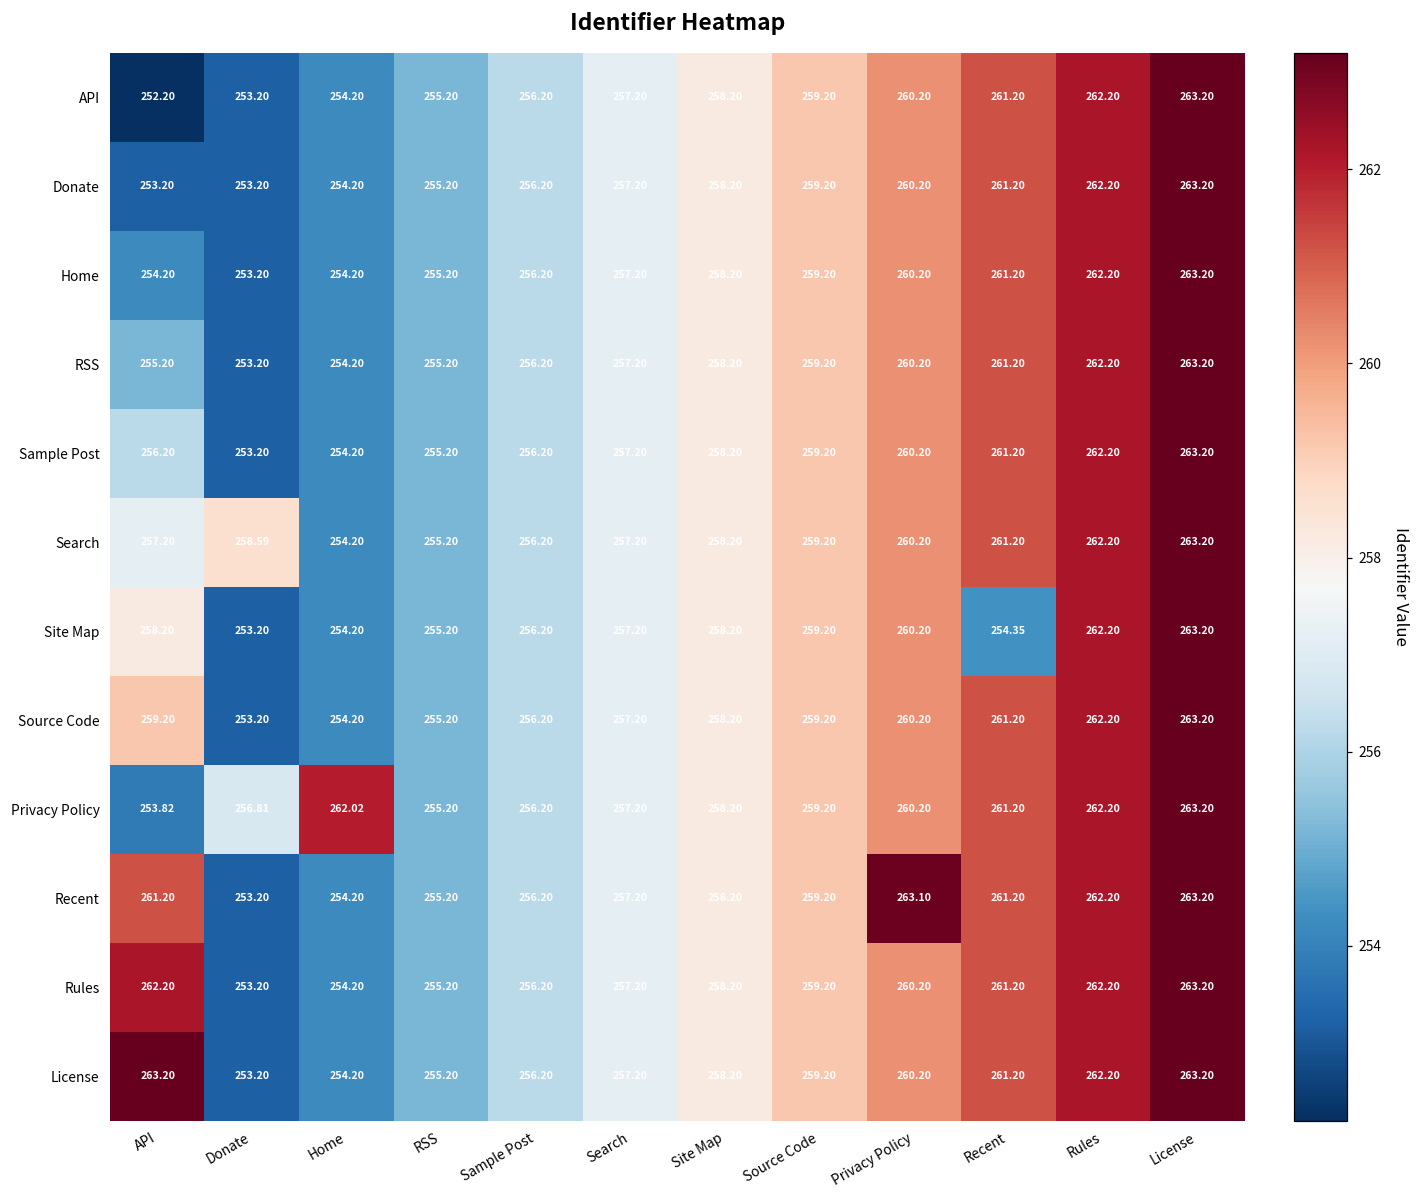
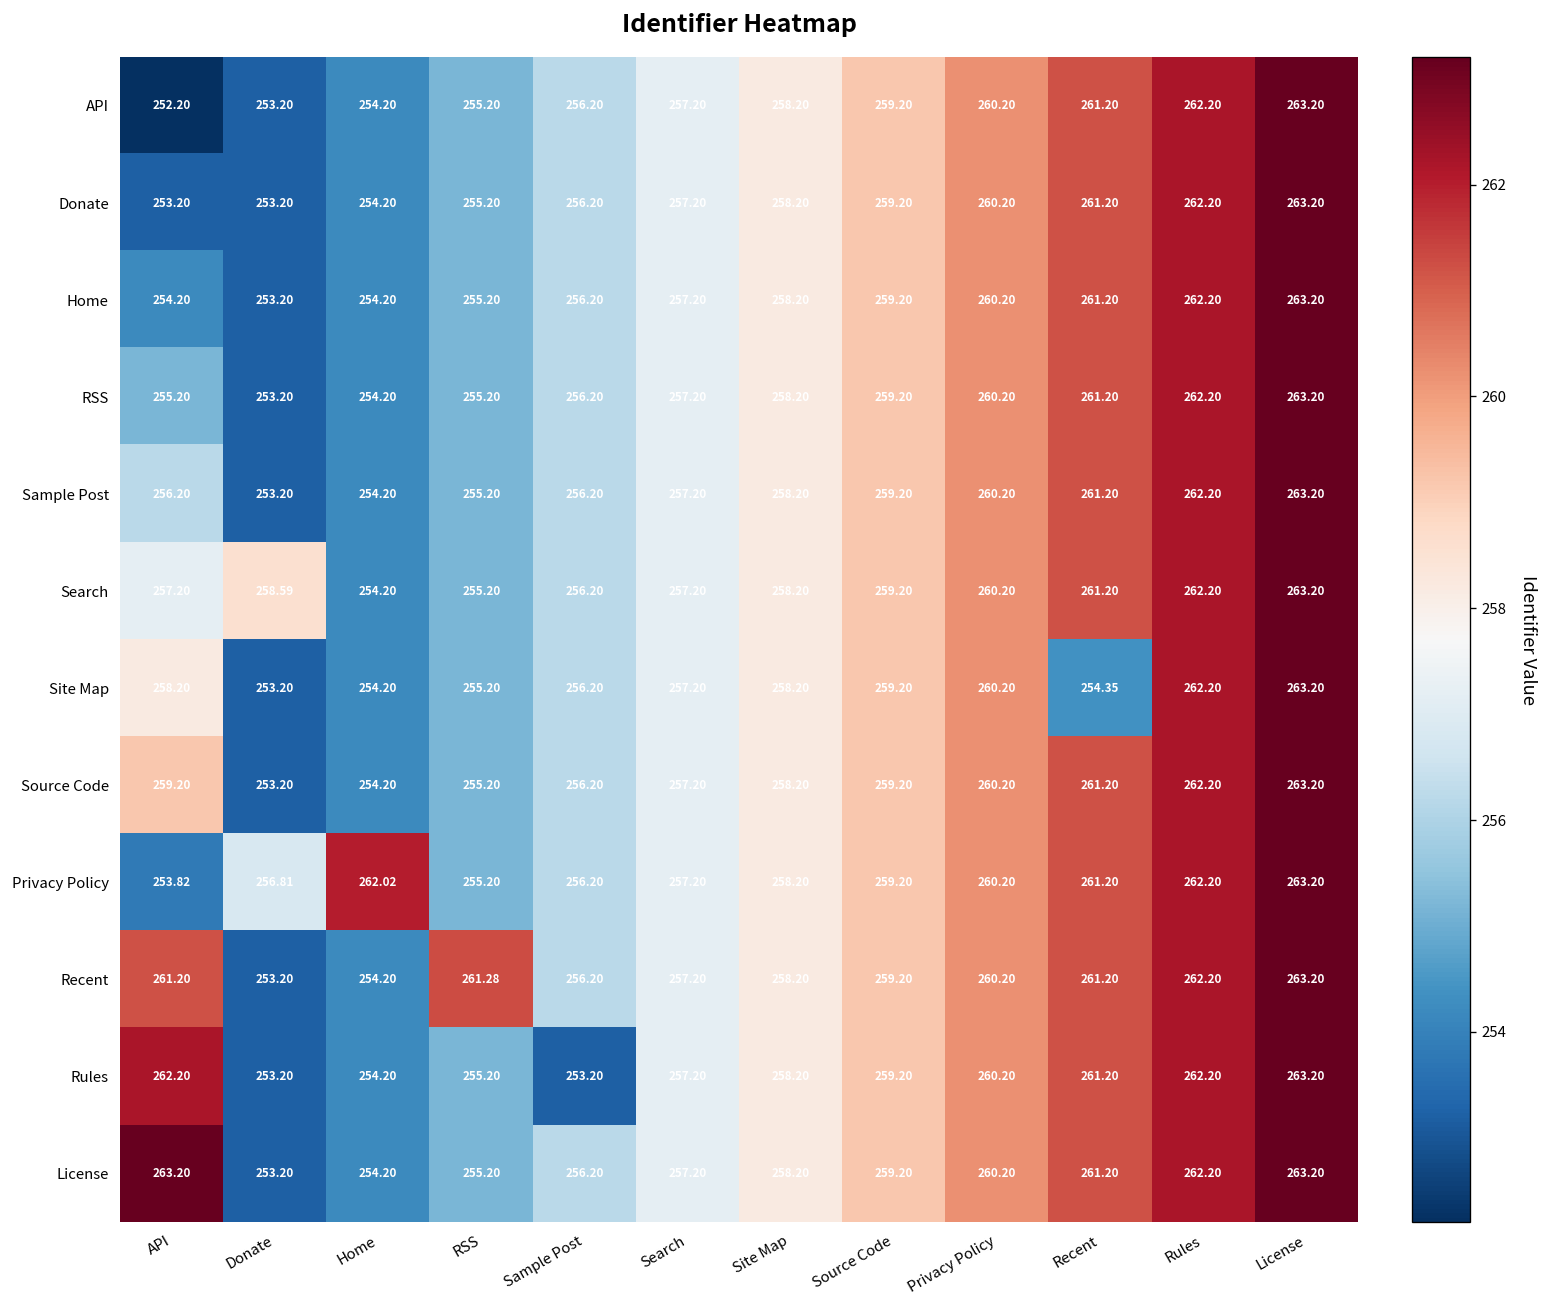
  {
    "API": {
      "API": 252.20,
      "Donate": 253.20,
      "Home": 254.20,
      "RSS": 255.20,
      "Sample Post": 256.20,
      "Source Code": 259.20,
      "Privacy Policy": 260.20,
      "Recent": 261.20,
      "Rules": 262.20,
      "License": 263.20
    },
    "Donate": {
      "API": 253.20,
      "Donate": 253.20,
      "Home": 254.20,
      "RSS": 255.20,
      "Sample Post": 256.20,
      "Source Code": 259.20,
      "Privacy Policy": 260.20,
      "Recent": 261.20,
      "Rules": 262.20,
      "License": 263.20
    },
    "Home": {
      "API": 254.20,
      "Donate": 253.20,
      "Home": 254.20,
      "RSS": 255.20,
      "Sample Post": 256.20,
      "Source Code": 259.20,
      "Privacy Policy": 260.20,
      "Recent": 261.20,
      "Rules": 262.20,
      "License": 263.20
    },
    "RSS": {
      "API": 255.20,
      "Donate": 253.20,
      "Home": 254.20,
      "RSS": 255.20,
      "Sample Post": 256.20,
      "Source Code": 259.20,
      "Privacy Policy": 260.20,
      "Recent": 261.20,
      "Rules": 262.20,
      "License": 263.20
    },
    "Sample Post": {
      "API": 256.20,
      "Donate": 253.20,
      "Home": 254.20,
      "RSS": 255.20,
      "Sample Post": 256.20,
      "Source Code": 259.20,
      "Privacy Policy": 260.20,
      "Recent": 261.20,
      "Rules": 262.20,
      "License": 263.20
    },
    "Search": {
      "Home": 254.20,
      "RSS": 255.20,
      "Sample Post": 256.20,
      "Source Code": 259.20,
      "Privacy Policy": 260.20,
      "Recent": 261.20,
      "Rules": 262.20,
      "License": 263.20
    },
    "Site Map": {
      "Donate": 253.20,
      "Home": 254.20,
      "RSS": 255.20,
      "Sample Post": 256.20,
      "Source Code": 259.20,
      "Privacy Policy": 260.20,
      "Recent": 254.35,
      "Rules": 262.20,
      "License": 263.20
    },
    "Source Code": {
      "API": 259.20,
      "Donate": 253.20,
      "Home": 254.20,
      "RSS": 255.20,
      "Sample Post": 256.20,
      "Source Code": 259.20,
      "Privacy Policy": 260.20,
      "Recent": 261.20,
      "Rules": 262.20,
      "License": 263.20
    },
    "Privacy Policy": {
      "API": 253.82,
      "Home": 262.02,
      "RSS": 255.20,
      "Sample Post": 256.20,
      "Source Code": 259.20,
      "Privacy Policy": 260.20,
      "Recent": 261.20,
      "Rules": 262.20,
      "License": 263.20
    },
    "Recent": {
      "API": 261.20,
      "Donate": 253.20,
      "Home": 254.20,
-     "RSS": 255.20,
+     "RSS": 261.28,
      "Sample Post": 256.20,
      "Source Code": 259.20,
-     "Privacy Policy": 263.10,
+     "Privacy Policy": 260.20,
      "Recent": 261.20,
      "Rules": 262.20,
      "License": 263.20
    },
    "Rules": {
      "API": 262.20,
      "Donate": 253.20,
      "Home": 254.20,
      "RSS": 255.20,
-     "Sample Post": 256.20,
+     "Sample Post": 253.20,
      "Source Code": 259.20,
      "Privacy Policy": 260.20,
      "Recent": 261.20,
      "Rules": 262.20,
      "License": 263.20
    },
    "License": {
      "API": 263.20,
      "Donate": 253.20,
      "Home": 254.20,
      "RSS": 255.20,
      "Sample Post": 256.20,
      "Source Code": 259.20,
      "Privacy Policy": 260.20,
      "Recent": 261.20,
      "Rules": 262.20,
      "License": 263.20
    }
  }
